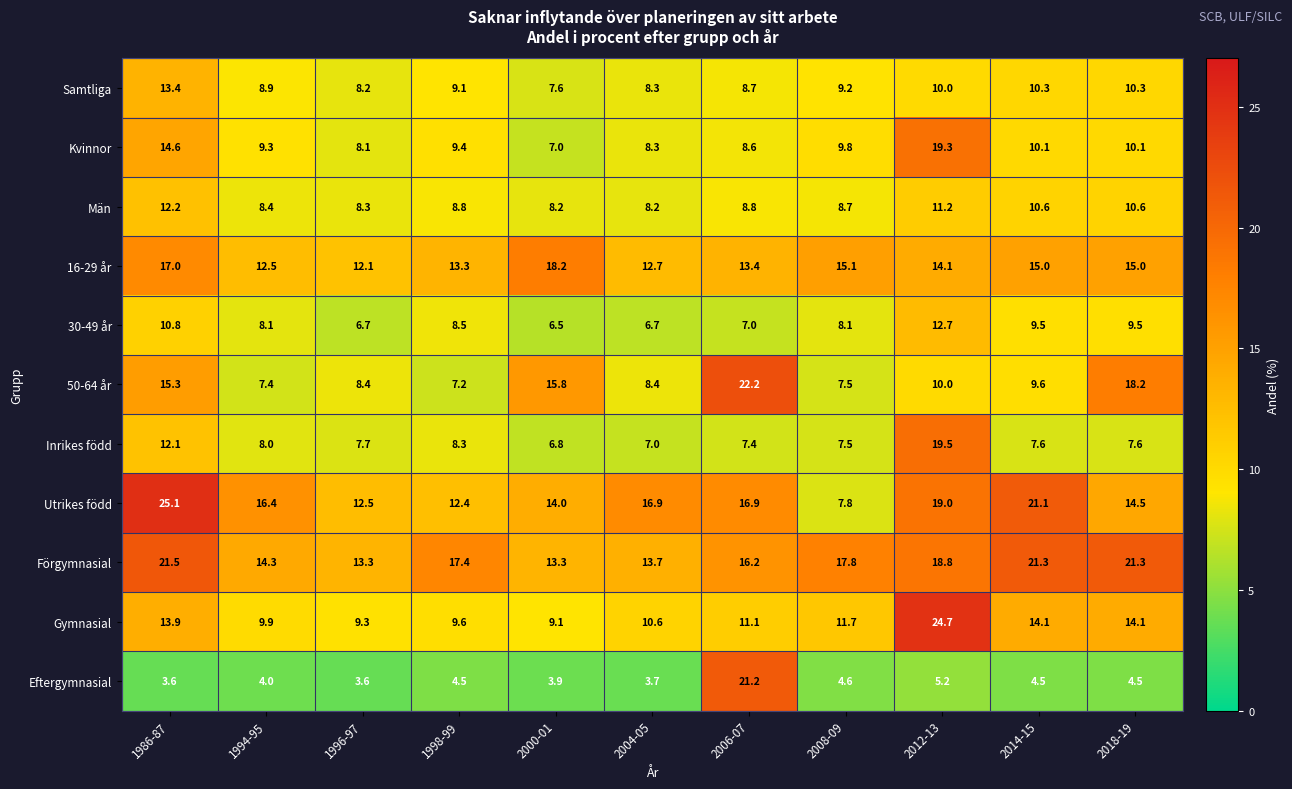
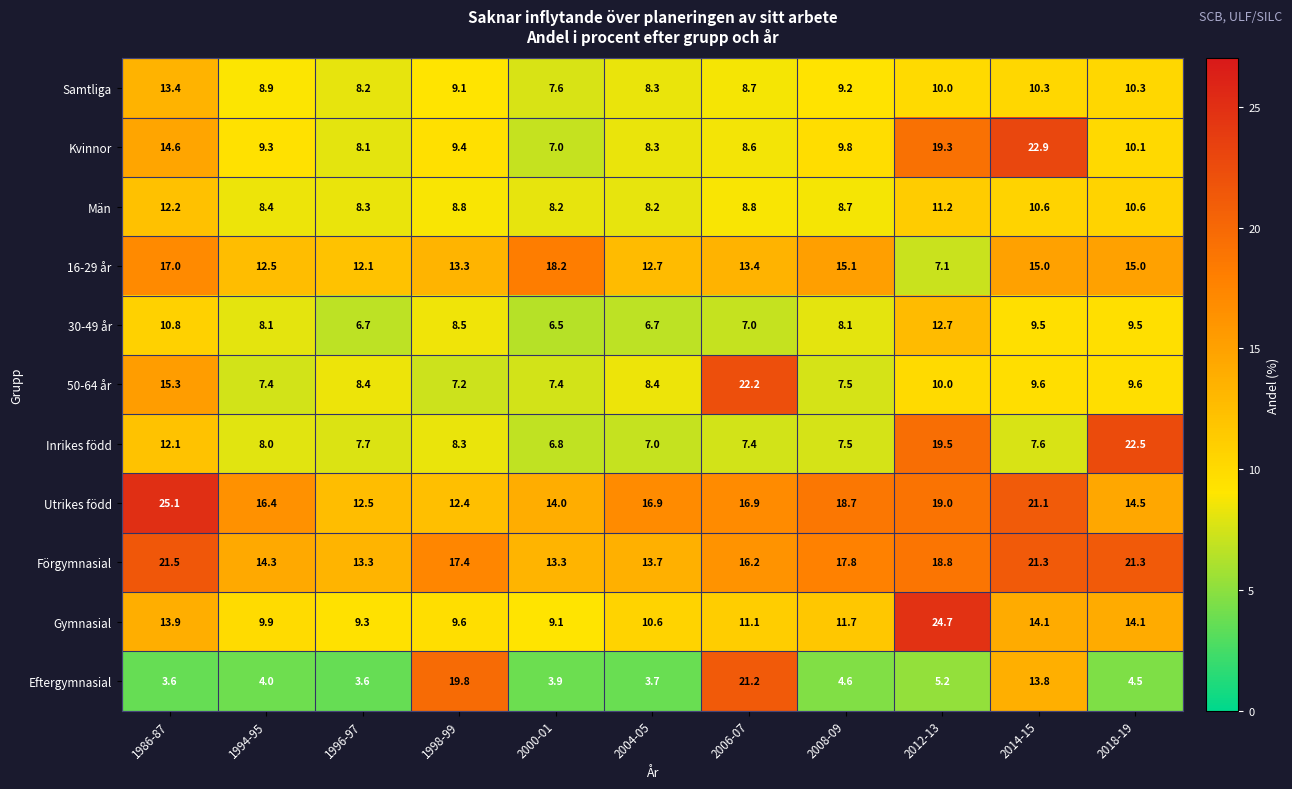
  {
    "Samtliga": {
      "1986-87": 13.4,
      "1994-95": 8.9,
      "1996-97": 8.2,
      "1998-99": 9.1,
      "2000-01": 7.6,
      "2004-05": 8.3,
      "2006-07": 8.7,
      "2008-09": 9.2,
      "2012-13": 10.0,
      "2014-15": 10.3,
      "2018-19": 10.3
    },
    "Kvinnor": {
      "1986-87": 14.6,
      "1994-95": 9.3,
      "1996-97": 8.1,
      "1998-99": 9.4,
      "2000-01": 7.0,
      "2004-05": 8.3,
      "2006-07": 8.6,
      "2008-09": 9.8,
      "2012-13": 19.3,
-     "2014-15": 10.1,
+     "2014-15": 22.9,
      "2018-19": 10.1
    },
    "Män": {
      "1986-87": 12.2,
      "1994-95": 8.4,
      "1996-97": 8.3,
      "1998-99": 8.8,
      "2000-01": 8.2,
      "2004-05": 8.2,
      "2006-07": 8.8,
      "2008-09": 8.7,
      "2012-13": 11.2,
      "2014-15": 10.6,
      "2018-19": 10.6
    },
    "16-29 år": {
      "1986-87": 17.0,
      "1994-95": 12.5,
      "1996-97": 12.1,
      "1998-99": 13.3,
      "2000-01": 18.2,
      "2004-05": 12.7,
      "2006-07": 13.4,
      "2008-09": 15.1,
-     "2012-13": 14.1,
+     "2012-13": 7.1,
      "2014-15": 15.0,
      "2018-19": 15.0
    },
    "30-49 år": {
      "1986-87": 10.8,
      "1994-95": 8.1,
      "1996-97": 6.7,
      "1998-99": 8.5,
      "2000-01": 6.5,
      "2004-05": 6.7,
      "2006-07": 7.0,
      "2008-09": 8.1,
      "2012-13": 12.7,
      "2014-15": 9.5,
      "2018-19": 9.5
    },
    "50-64 år": {
      "1986-87": 15.3,
      "1994-95": 7.4,
      "1996-97": 8.4,
      "1998-99": 7.2,
-     "2000-01": 15.8,
+     "2000-01": 7.4,
      "2004-05": 8.4,
      "2006-07": 22.2,
      "2008-09": 7.5,
      "2012-13": 10.0,
      "2014-15": 9.6,
-     "2018-19": 18.2
+     "2018-19": 9.6
    },
    "Inrikes född": {
      "1986-87": 12.1,
      "1994-95": 8.0,
      "1996-97": 7.7,
      "1998-99": 8.3,
      "2000-01": 6.8,
      "2004-05": 7.0,
      "2006-07": 7.4,
      "2008-09": 7.5,
      "2012-13": 19.5,
      "2014-15": 7.6,
-     "2018-19": 7.6
+     "2018-19": 22.5
    },
    "Utrikes född": {
      "1986-87": 25.1,
      "1994-95": 16.4,
      "1996-97": 12.5,
      "1998-99": 12.4,
      "2000-01": 14.0,
      "2004-05": 16.9,
      "2006-07": 16.9,
-     "2008-09": 7.8,
+     "2008-09": 18.7,
      "2012-13": 19.0,
      "2014-15": 21.1,
      "2018-19": 14.5
    },
    "Förgymnasial": {
      "1986-87": 21.5,
      "1994-95": 14.3,
      "1996-97": 13.3,
      "1998-99": 17.4,
      "2000-01": 13.3,
      "2004-05": 13.7,
      "2006-07": 16.2,
      "2008-09": 17.8,
      "2012-13": 18.8,
      "2014-15": 21.3,
      "2018-19": 21.3
    },
    "Gymnasial": {
      "1986-87": 13.9,
      "1994-95": 9.9,
      "1996-97": 9.3,
      "1998-99": 9.6,
      "2000-01": 9.1,
      "2004-05": 10.6,
      "2006-07": 11.1,
      "2008-09": 11.7,
      "2012-13": 24.7,
      "2014-15": 14.1,
      "2018-19": 14.1
    },
    "Eftergymnasial": {
      "1986-87": 3.6,
      "1994-95": 4.0,
      "1996-97": 3.6,
-     "1998-99": 4.5,
+     "1998-99": 19.8,
      "2000-01": 3.9,
      "2004-05": 3.7,
      "2006-07": 21.2,
      "2008-09": 4.6,
      "2012-13": 5.2,
-     "2014-15": 4.5,
+     "2014-15": 13.8,
      "2018-19": 4.5
    }
  }
